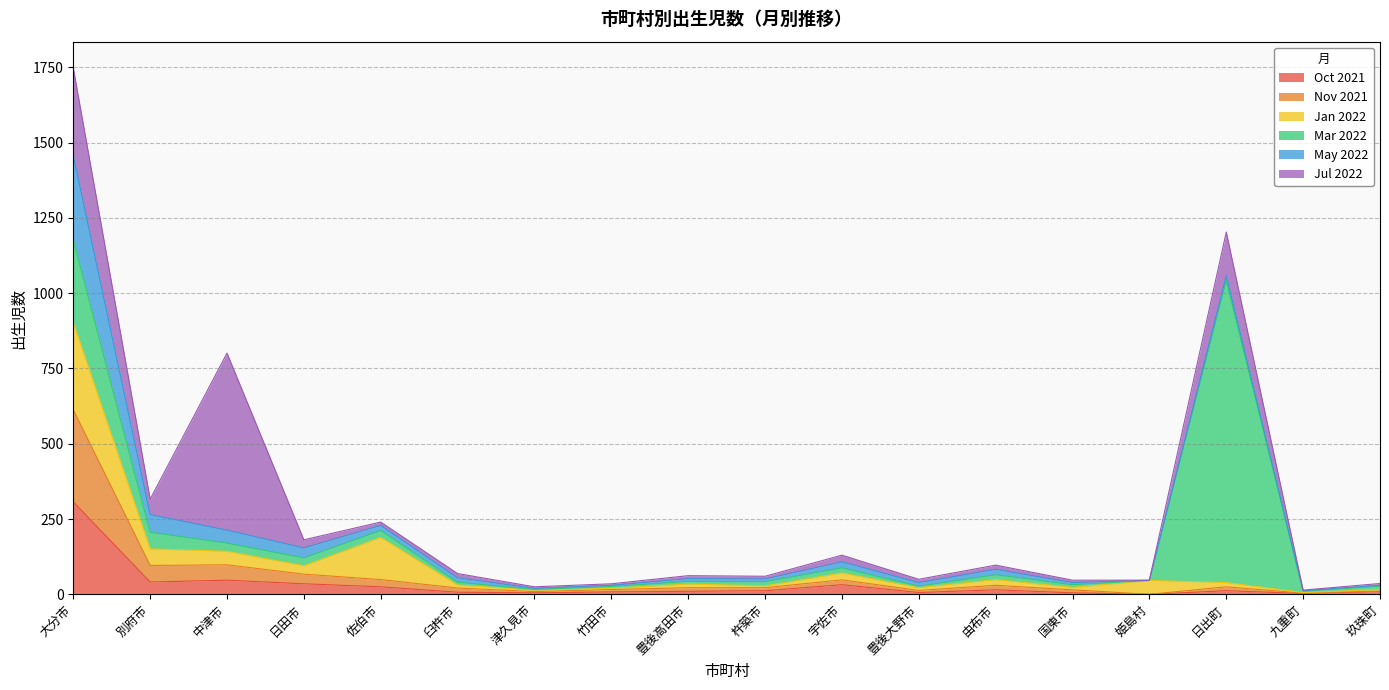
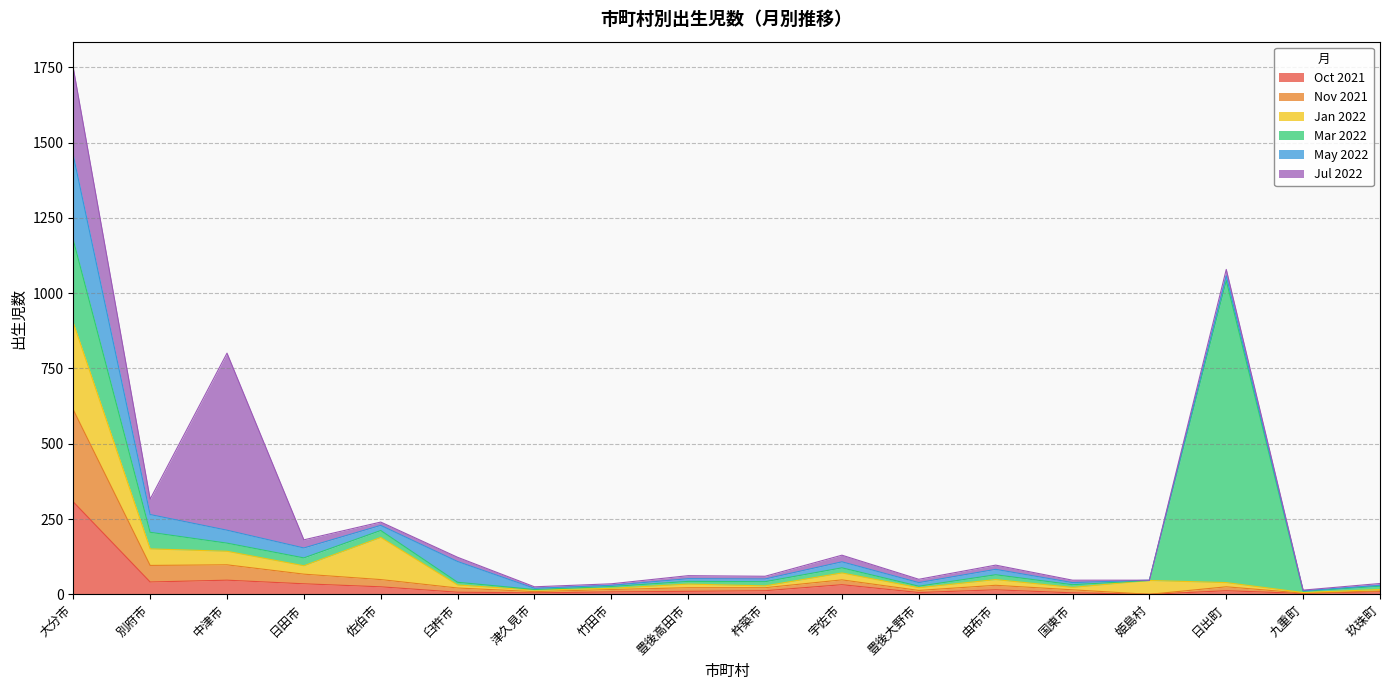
  {
    "Jan 2022": {
      "大分市": 290,
      "別府市": 60,
      "中津市": 50,
      "日田市": 30,
      "佐伯市": 140,
      "臼杵市": 10,
      "豊後高田市": 10,
      "宇佐市": 20,
      "由布市": 20,
      "日出町": 10
    },
    "Mar 2022": {
      "大分市": 280,
      "別府市": 60,
      "中津市": 30,
      "日田市": 30,
      "佐伯市": 20,
      "臼杵市": 10,
      "豊後高田市": 10,
      "杵築市": 10,
      "宇佐市": 20,
      "由布市": 20,
      "日出町": 1000
    },
    "May 2022": {
      "大分市": 280,
      "別府市": 60,
      "中津市": 40,
      "日田市": 30,
      "佐伯市": 20,
-     "臼杵市": 20,
+     "臼杵市": 70,
      "豊後高田市": 10,
      "杵築市": 10,
      "宇佐市": 20,
      "豊後大野市": 10,
      "由布市": 20,
      "日出町": 20
    },
    "Jul 2022": {
      "大分市": 290,
      "別府市": 50,
      "中津市": 590,
      "日田市": 30,
      "佐伯市": 10,
      "臼杵市": 10,
      "豊後高田市": 10,
      "杵築市": 10,
      "宇佐市": 20,
      "豊後大野市": 10,
      "由布市": 10,
-     "日出町": 150
+     "日出町": 20
    }
  }
